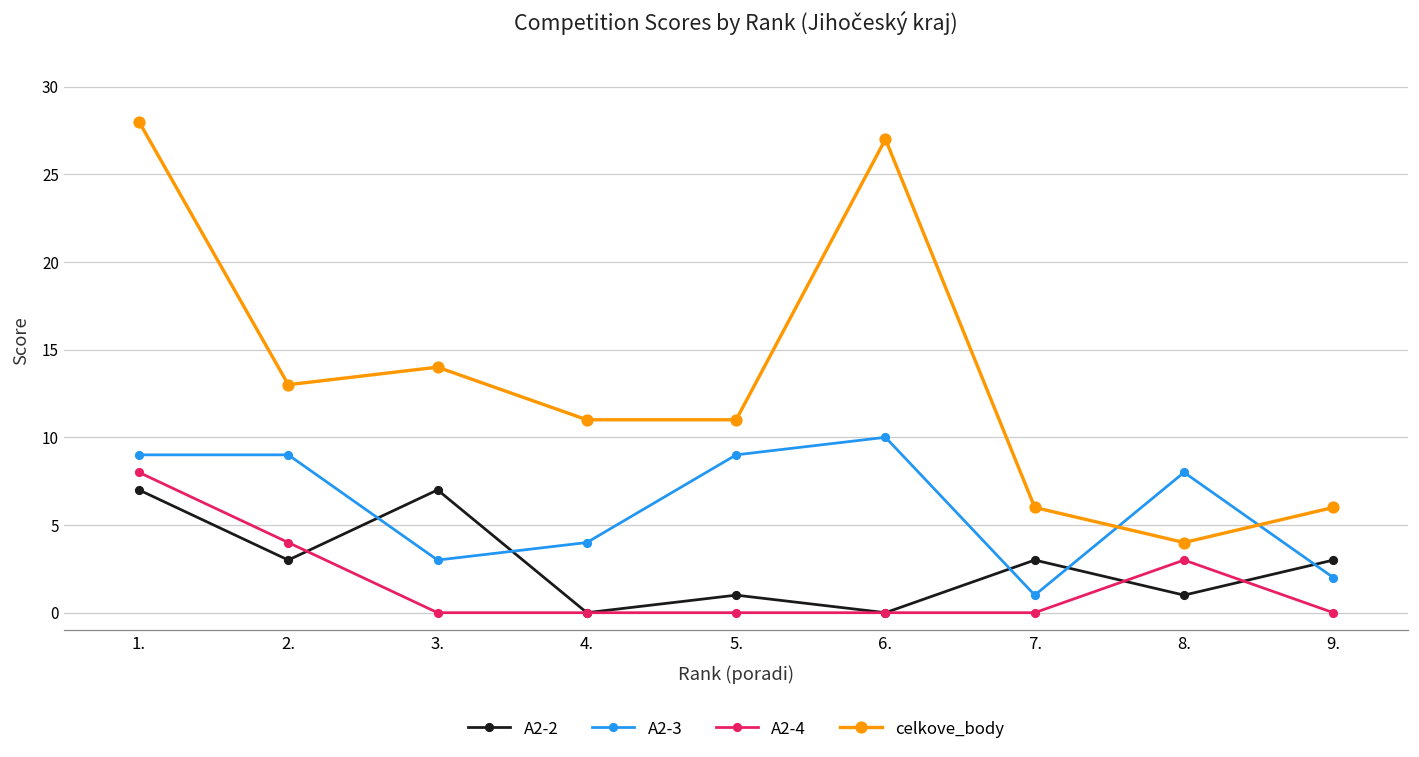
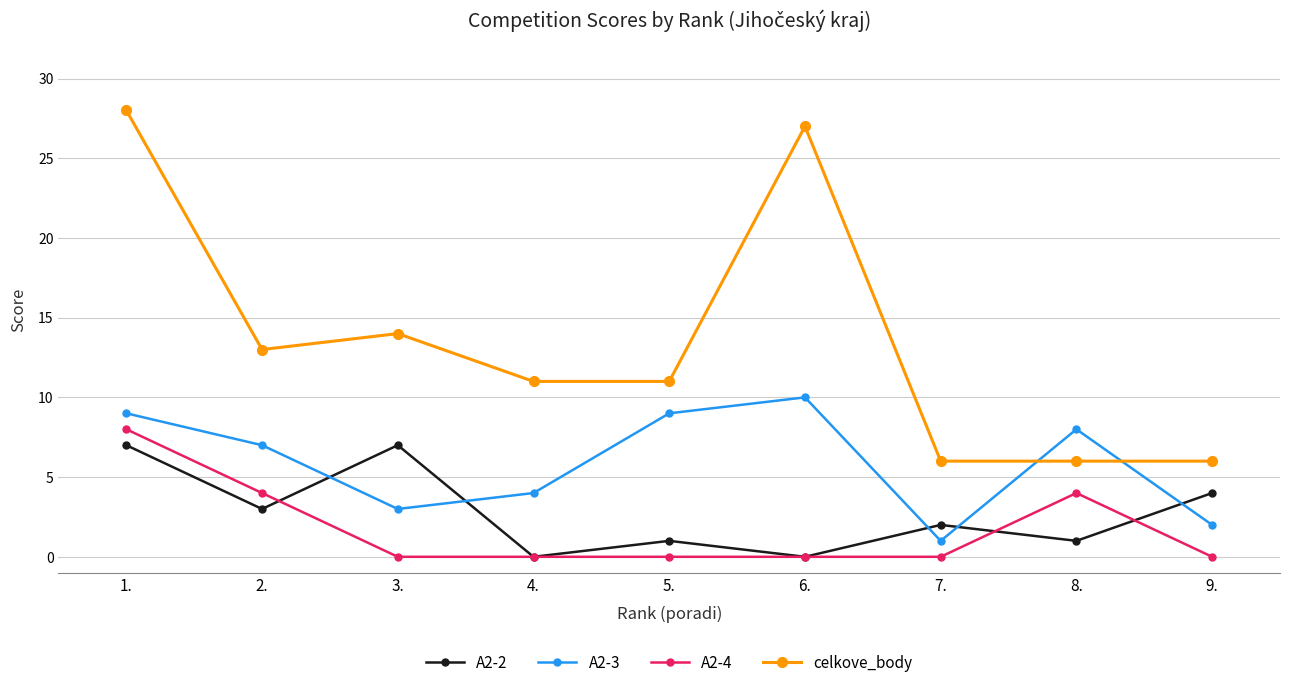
  {
    "A2-2": {
      "1.": 7,
      "2.": 3,
      "3.": 7,
      "5.": 1,
-     "7.": 3,
+     "7.": 2,
      "8.": 1,
-     "9.": 3
+     "9.": 4
    },
    "A2-3": {
      "1.": 9,
-     "2.": 9,
+     "2.": 7,
      "3.": 3,
      "4.": 4,
      "5.": 9,
      "6.": 10,
      "7.": 1,
      "8.": 8,
      "9.": 2
    },
    "A2-4": {
      "1.": 8,
      "2.": 4,
      "3.": 0,
      "5.": 0,
      "7.": 0,
-     "8.": 3,
+     "8.": 4,
      "9.": 0
    },
    "celkove_body": {
      "1.": 28,
      "2.": 13,
      "3.": 14,
      "4.": 11,
      "5.": 11,
      "6.": 27,
      "7.": 6,
-     "8.": 4,
+     "8.": 6,
      "9.": 6
    }
  }
